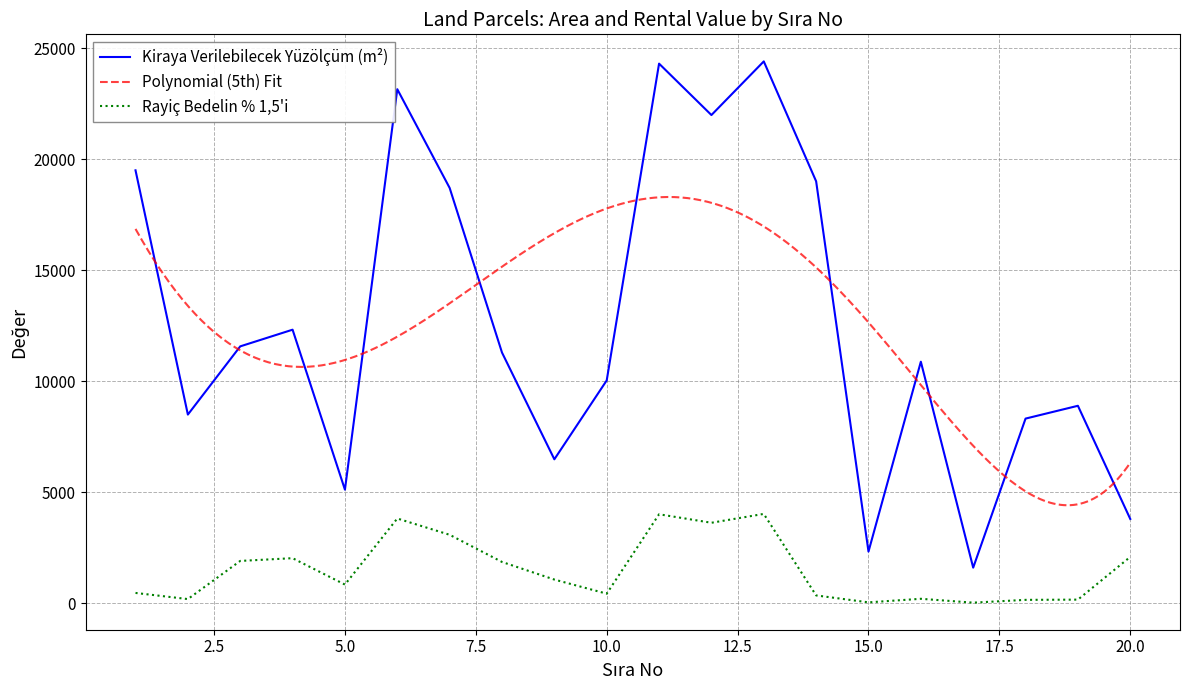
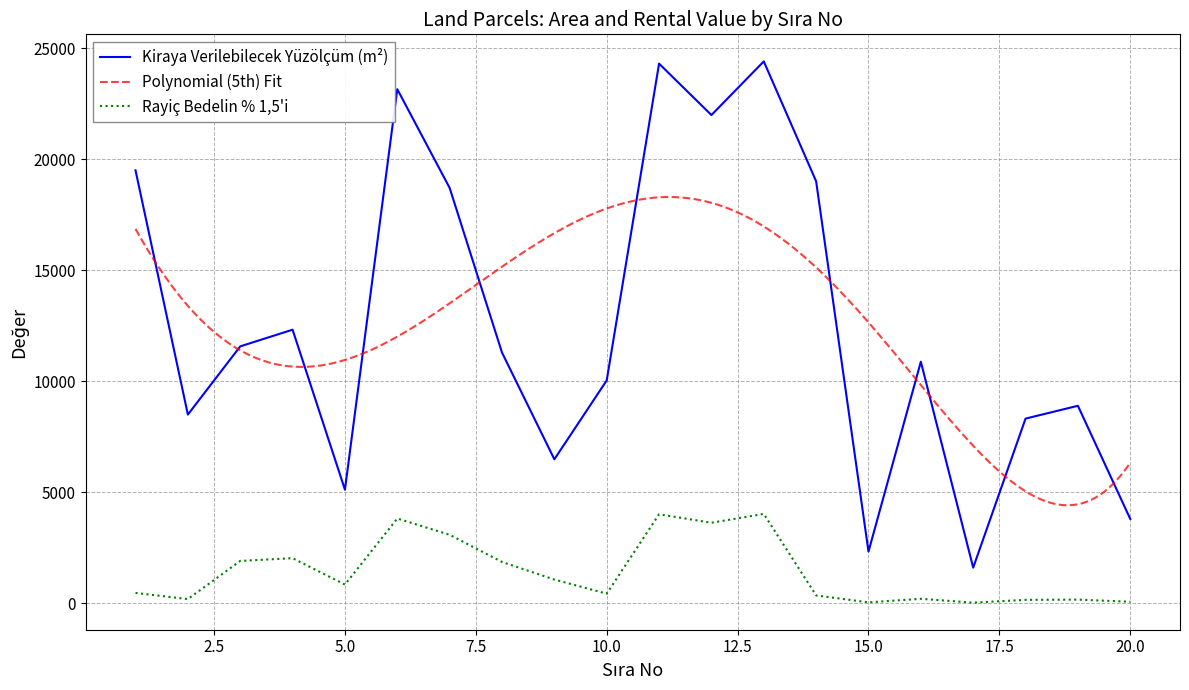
  {
    "Kiraya Verilebilecek Yüzölçüm (m²)": {
      "5.0": 5100,
      "10.0": 10000,
      "15.0": 2300,
      "20.0": 3800
    },
    "Polynomial (5th) Fit": {
      "20.0": 6300
    },
    "Rayiç Bedelin % 1,5'i": {
      "5.0": 800,
      "10.0": 400,
      "15.0": 0,
-     "20.0": 2100
+     "20.0": 100
    }
  }
